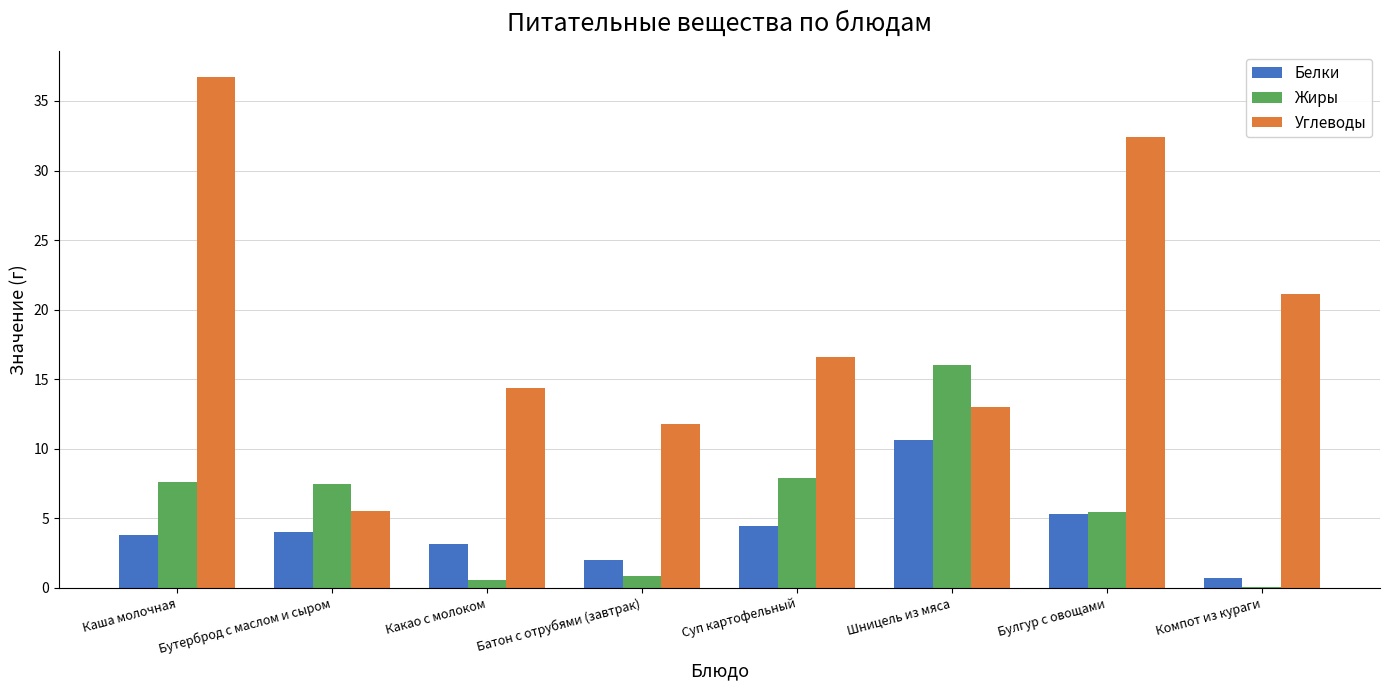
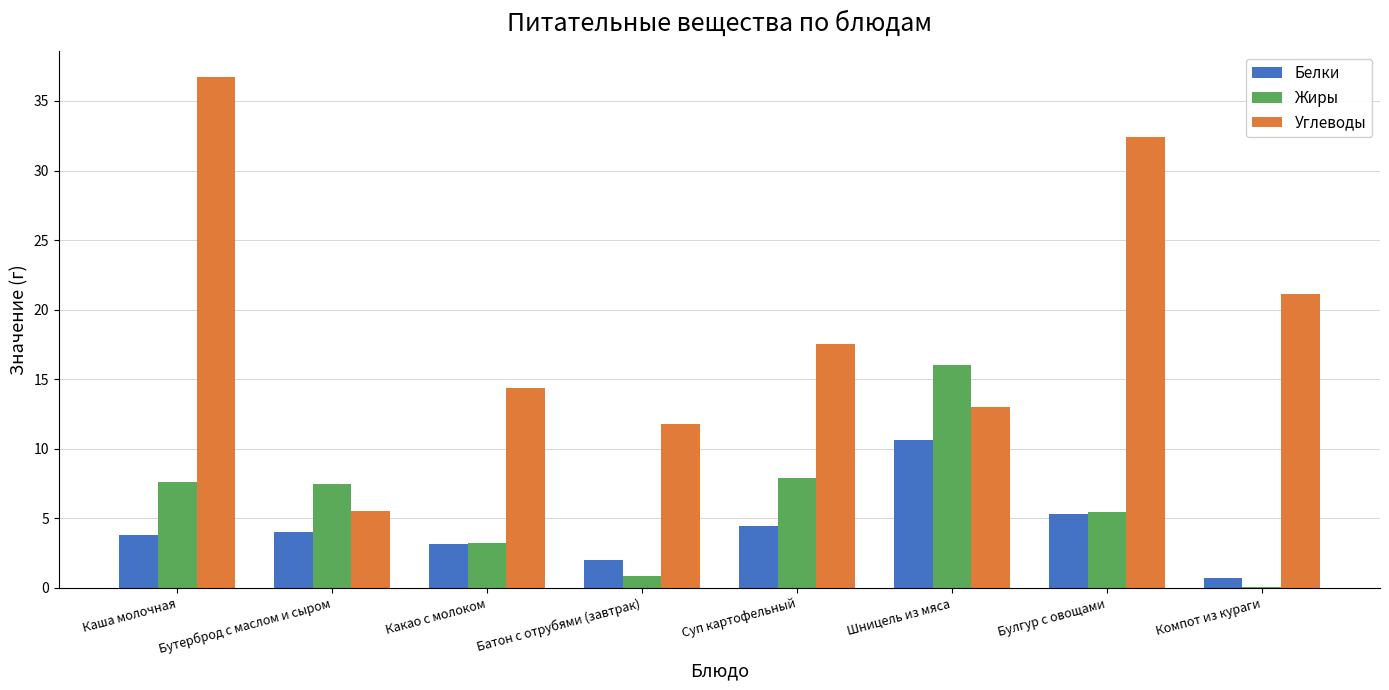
  {
    "Белки": {
      "Каша молочная": 3.8,
      "Бутерброд с маслом и сыром": 4.0,
      "Какао с молоком": 3.1,
      "Батон с отрубями (завтрак)": 2.0,
      "Суп картофельный": 4.4,
      "Шницель из мяса": 10.6,
      "Булгур с овощами": 5.3,
      "Компот из кураги": 0.7
    },
    "Жиры": {
      "Каша молочная": 7.6,
      "Бутерброд с маслом и сыром": 7.4,
-     "Какао с молоком": 0.6,
+     "Какао с молоком": 3.2,
      "Батон с отрубями (завтрак)": 0.9,
      "Суп картофельный": 7.9,
      "Шницель из мяса": 16.0,
      "Булгур с овощами": 5.5
    },
    "Углеводы": {
      "Каша молочная": 36.7,
      "Бутерброд с маслом и сыром": 5.5,
      "Какао с молоком": 14.4,
      "Батон с отрубями (завтрак)": 11.8,
-     "Суп картофельный": 16.6,
+     "Суп картофельный": 17.6,
      "Шницель из мяса": 13.0,
      "Булгур с овощами": 32.4,
      "Компот из кураги": 21.1
    }
  }
